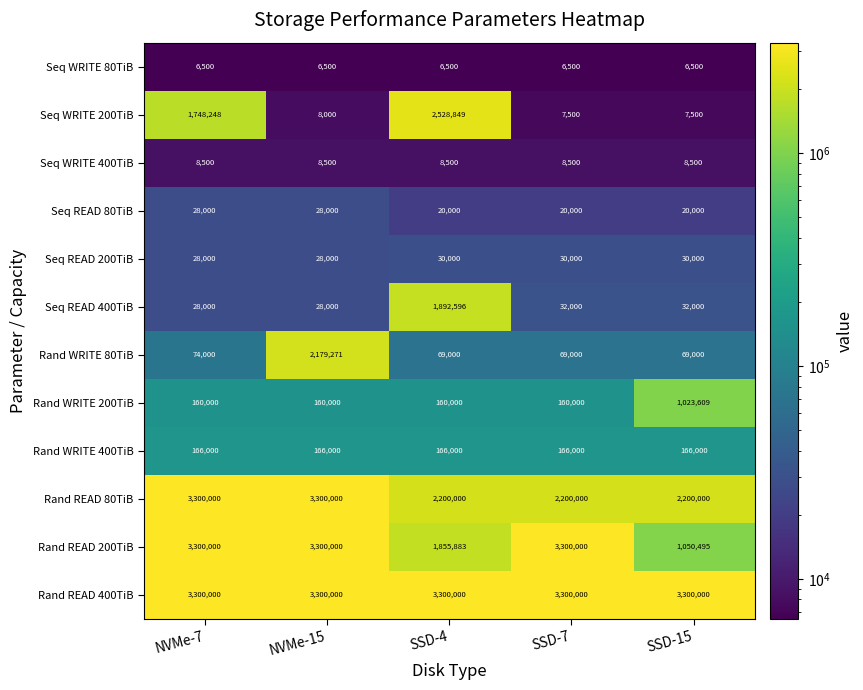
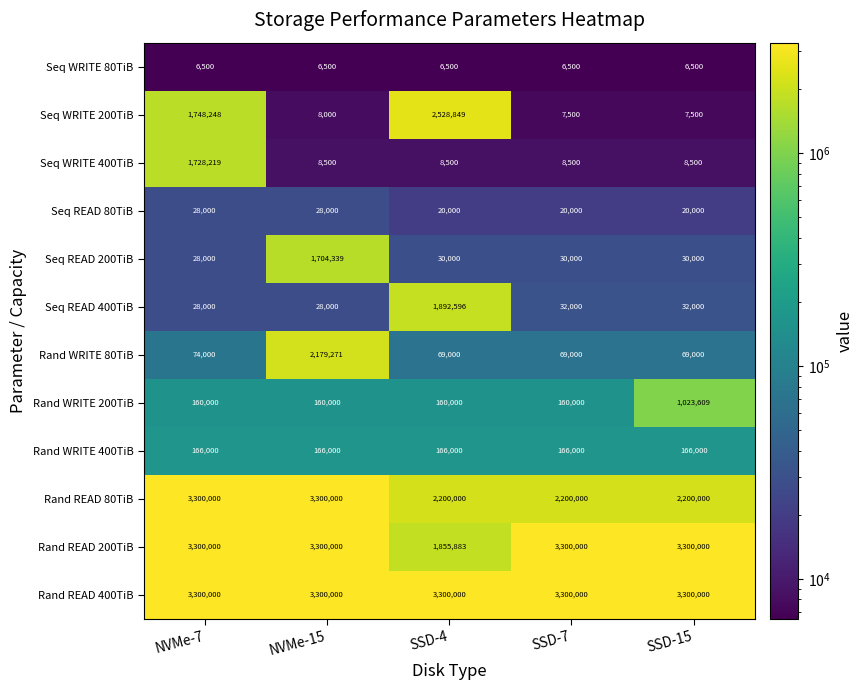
  {
    "Seq WRITE 80TiB": {
      "NVMe-7": "6,500",
      "NVMe-15": "6,500",
      "SSD-4": "6,500",
      "SSD-7": "6,500",
      "SSD-15": "6,500"
    },
    "Seq WRITE 200TiB": {
      "NVMe-7": "1,748,248",
      "NVMe-15": "8,000",
      "SSD-4": "2,528,849",
      "SSD-7": "7,500",
      "SSD-15": "7,500"
    },
    "Seq WRITE 400TiB": {
-     "NVMe-7": "8,500",
+     "NVMe-7": "1,728,219",
      "NVMe-15": "8,500",
      "SSD-4": "8,500",
      "SSD-7": "8,500",
      "SSD-15": "8,500"
    },
    "Seq READ 80TiB": {
      "NVMe-7": "28,000",
      "NVMe-15": "28,000",
      "SSD-4": "20,000",
      "SSD-7": "20,000",
      "SSD-15": "20,000"
    },
    "Seq READ 200TiB": {
      "NVMe-7": "28,000",
-     "NVMe-15": "28,000",
+     "NVMe-15": "1,704,339",
      "SSD-4": "30,000",
      "SSD-7": "30,000",
      "SSD-15": "30,000"
    },
    "Seq READ 400TiB": {
      "NVMe-7": "28,000",
      "NVMe-15": "28,000",
      "SSD-4": "1,892,596",
      "SSD-7": "32,000",
      "SSD-15": "32,000"
    },
    "Rand WRITE 80TiB": {
      "NVMe-7": "74,000",
      "NVMe-15": "2,179,271",
      "SSD-4": "69,000",
      "SSD-7": "69,000",
      "SSD-15": "69,000"
    },
    "Rand WRITE 200TiB": {
      "NVMe-7": "160,000",
      "NVMe-15": "160,000",
      "SSD-4": "160,000",
      "SSD-7": "160,000",
      "SSD-15": "1,023,609"
    },
    "Rand WRITE 400TiB": {
      "NVMe-7": "166,000",
      "NVMe-15": "166,000",
      "SSD-4": "166,000",
      "SSD-7": "166,000",
      "SSD-15": "166,000"
    },
    "Rand READ 80TiB": {
      "NVMe-7": "3,300,000",
      "NVMe-15": "3,300,000",
      "SSD-4": "2,200,000",
      "SSD-7": "2,200,000",
      "SSD-15": "2,200,000"
    },
    "Rand READ 200TiB": {
      "NVMe-7": "3,300,000",
      "NVMe-15": "3,300,000",
      "SSD-4": "1,855,883",
      "SSD-7": "3,300,000",
-     "SSD-15": "1,050,495"
+     "SSD-15": "3,300,000"
    },
    "Rand READ 400TiB": {
      "NVMe-7": "3,300,000",
      "NVMe-15": "3,300,000",
      "SSD-4": "3,300,000",
      "SSD-7": "3,300,000",
      "SSD-15": "3,300,000"
    }
  }
